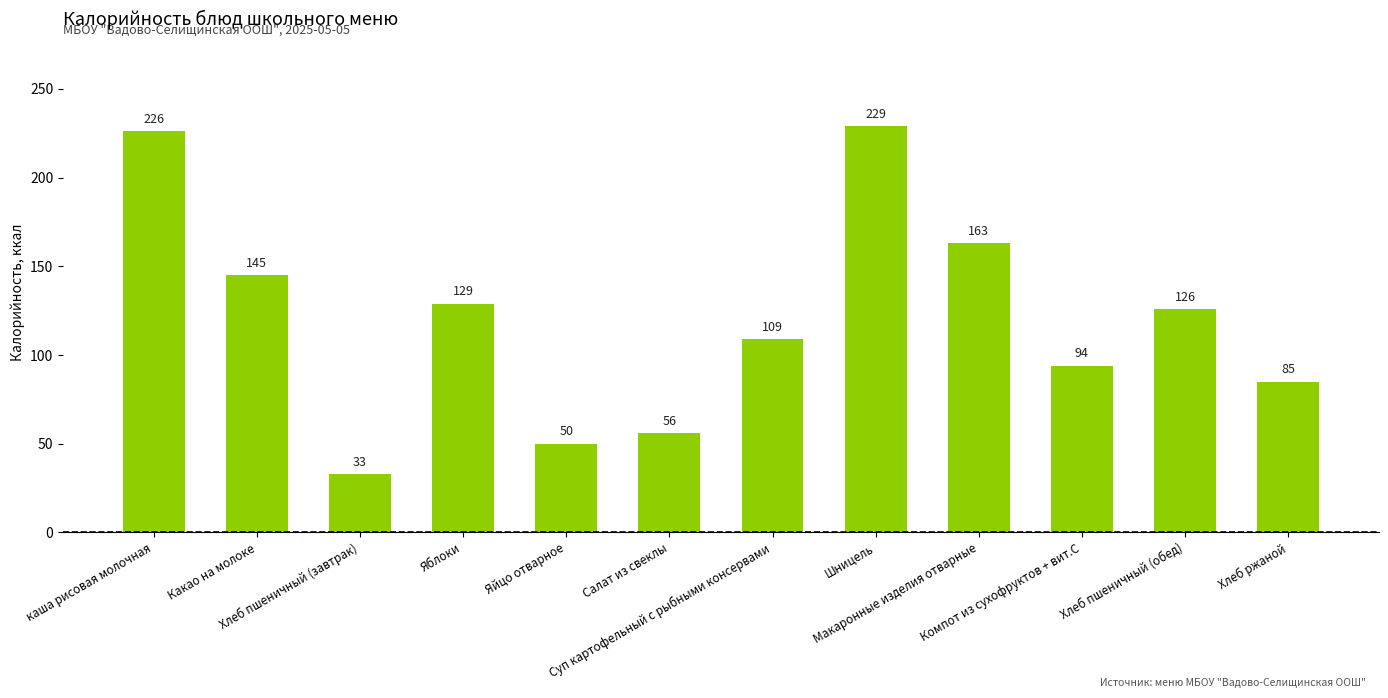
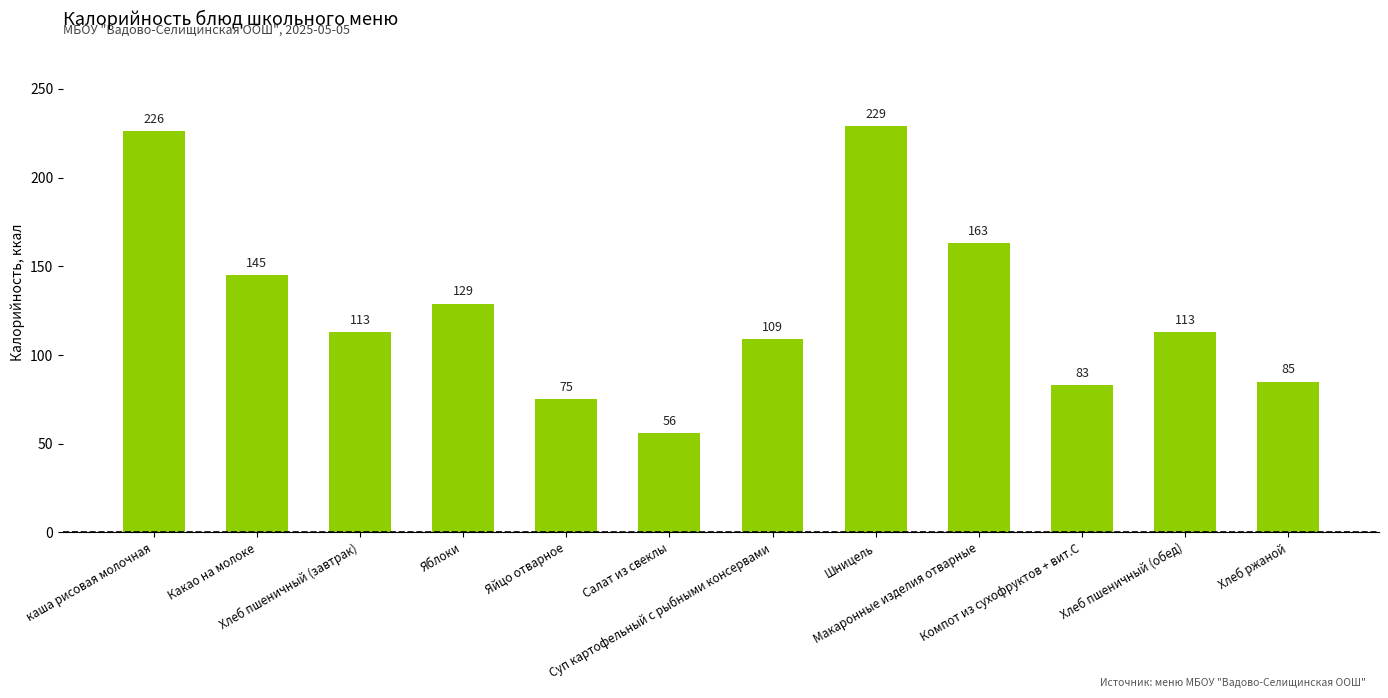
  {
    "каша рисовая молочная": 226,
    "Какао на молоке": 145,
-   "Хлеб пшеничный (завтрак)": 33,
+   "Хлеб пшеничный (завтрак)": 113,
    "Яблоки": 129,
-   "Яйцо отварное": 50,
+   "Яйцо отварное": 75,
    "Салат из свеклы": 56,
    "Суп картофельный с рыбными консервами": 109,
    "Шницель": 229,
    "Макаронные изделия отварные": 163,
-   "Компот из сухофруктов + вит.С": 94,
-   "Хлеб пшеничный (обед)": 126,
+   "Компот из сухофруктов + вит.С": 83,
+   "Хлеб пшеничный (обед)": 113,
    "Хлеб ржаной": 85
  }
